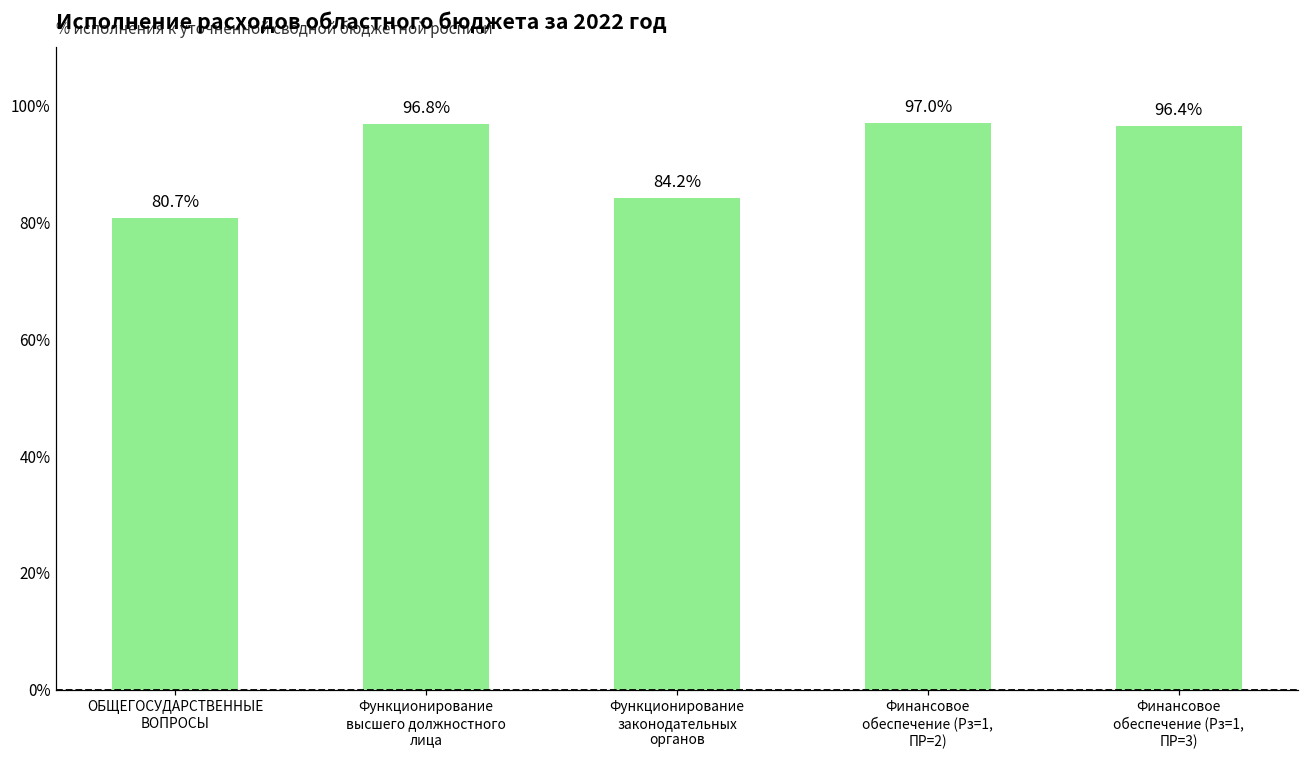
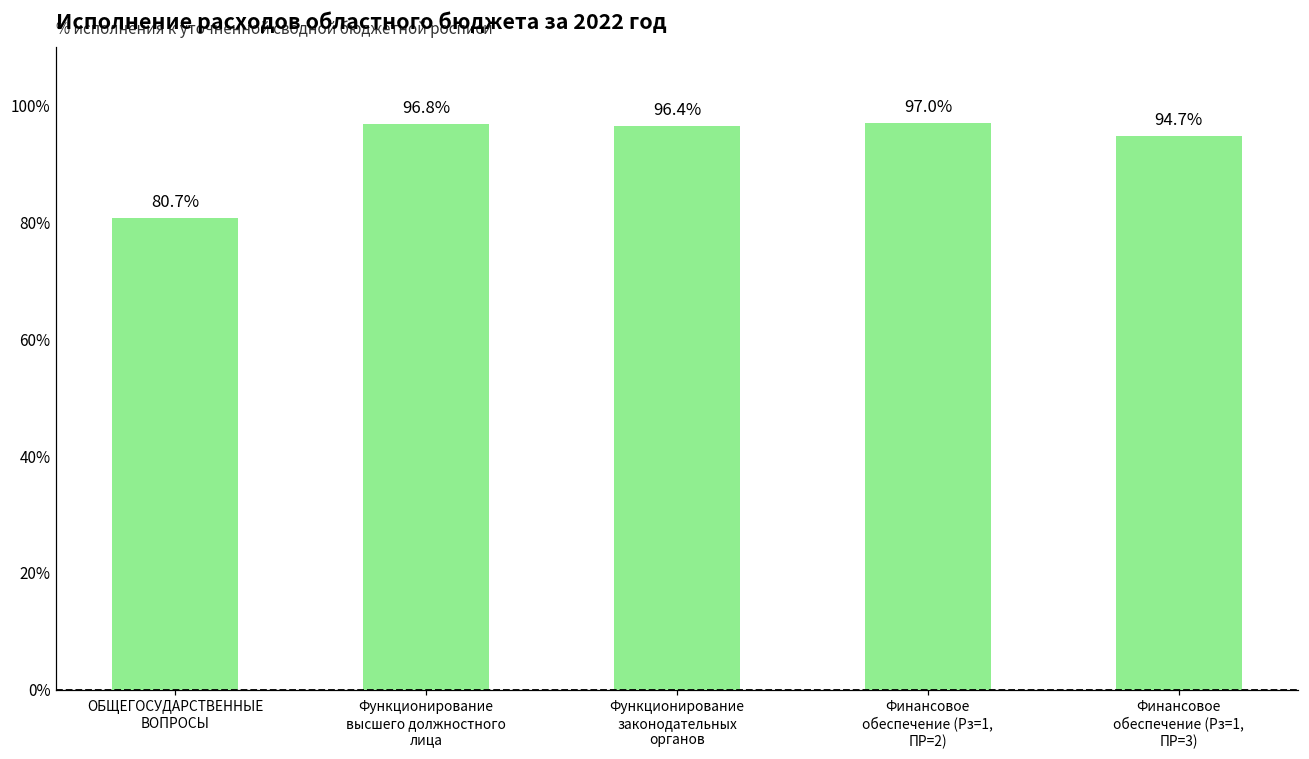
  {
    "ОБЩЕГОСУДАРСТВЕННЫЕ ВОПРОСЫ": "80.7%",
    "Функционирование высшего должностного лица": "96.8%",
-   "Функционирование законодательных органов": "84.2%",
+   "Функционирование законодательных органов": "96.4%",
    "Финансовое обеспечение (Рз=1, ПР=2)": "97.0%",
-   "Финансовое обеспечение (Рз=1, ПР=3)": "96.4%"
+   "Финансовое обеспечение (Рз=1, ПР=3)": "94.7%"
  }
